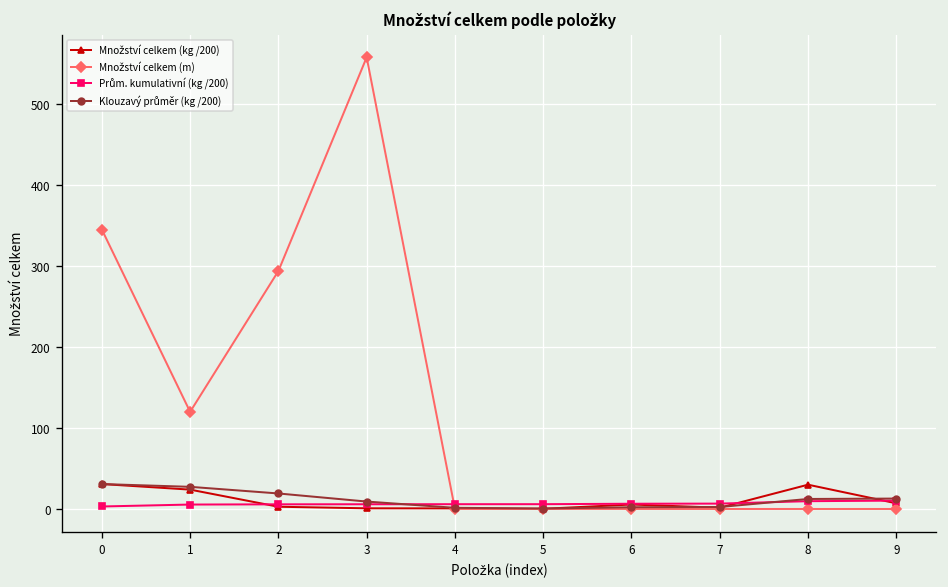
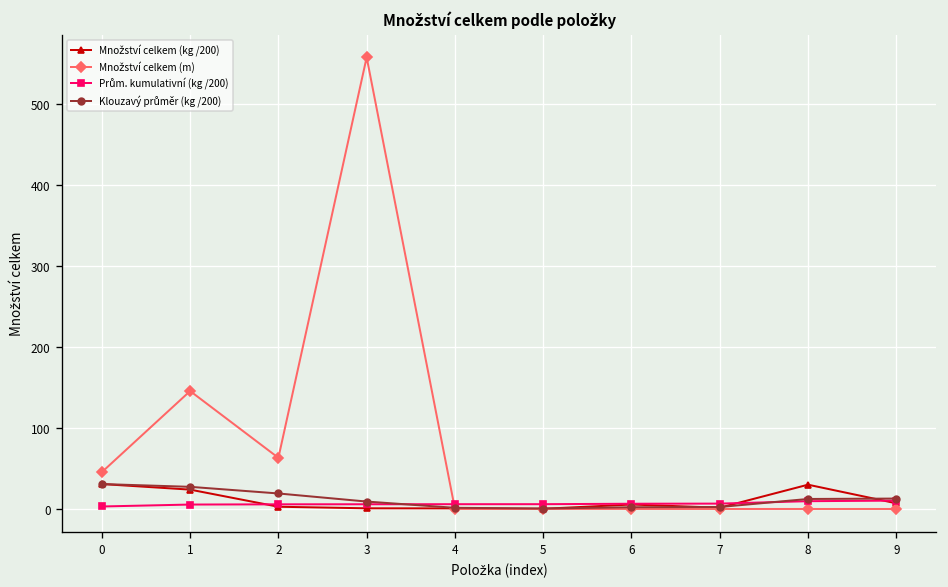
  {
    "Množství celkem (kg /200)": {
      "3": 0,
      "8": 30
    },
    "Množství celkem (m)": {
-     "0": 350,
-     "1": 120,
-     "2": 290,
+     "0": 50,
+     "1": 150,
+     "2": 60,
      "3": 560,
      "8": 0,
      "9": 0
    },
    "Prům. kumulativní (kg /200)": {
      "0": 0,
      "1": 10,
      "4": 10,
      "5": 10,
      "7": 10
    },
    "Klouzavý průměr (kg /200)": {
      "2": 20
    }
  }
